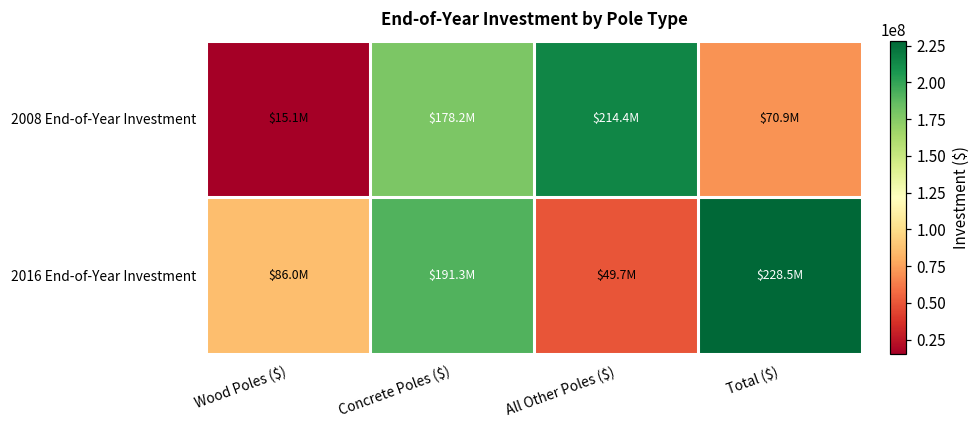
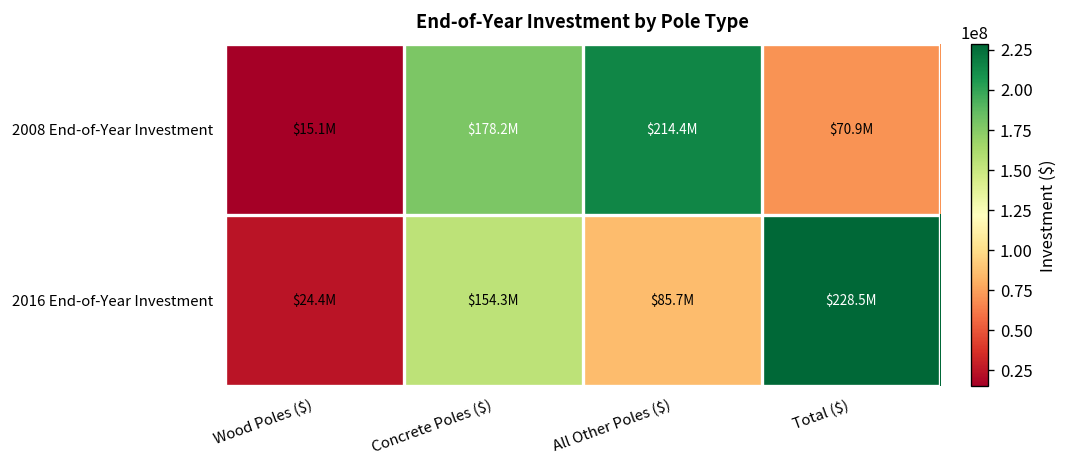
  {
    "2008 End-of-Year Investment": {
      "Wood Poles ($)": "$15.1M",
      "Concrete Poles ($)": "$178.2M",
      "All Other Poles ($)": "$214.4M",
      "Total ($)": "$70.9M"
    },
    "2016 End-of-Year Investment": {
-     "Wood Poles ($)": "$86.0M",
-     "Concrete Poles ($)": "$191.3M",
-     "All Other Poles ($)": "$49.7M",
+     "Wood Poles ($)": "$24.4M",
+     "Concrete Poles ($)": "$154.3M",
+     "All Other Poles ($)": "$85.7M",
      "Total ($)": "$228.5M"
    }
  }
